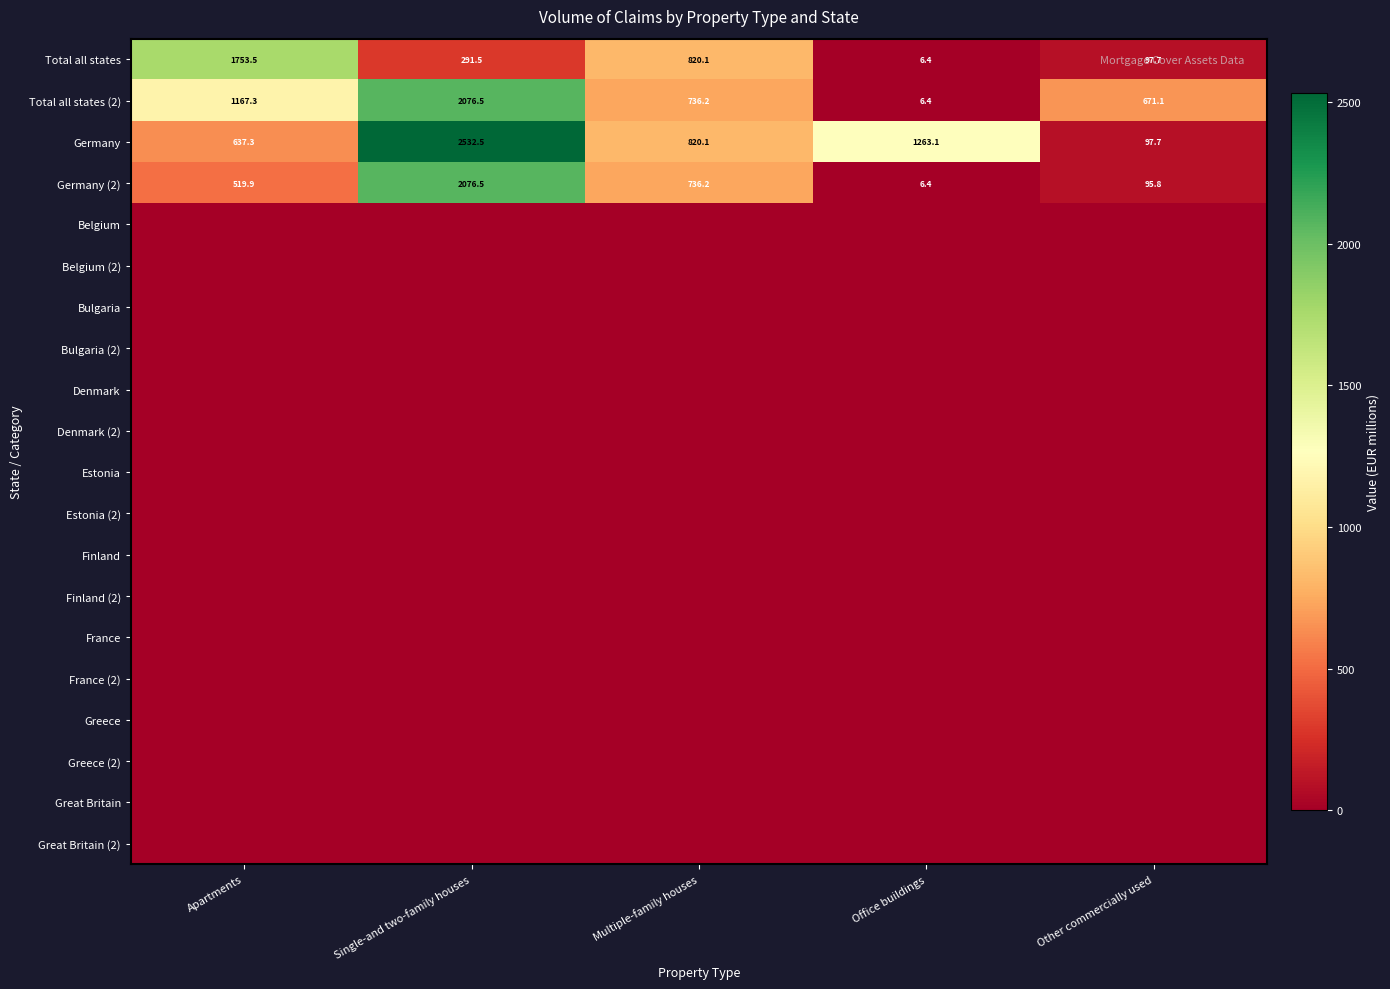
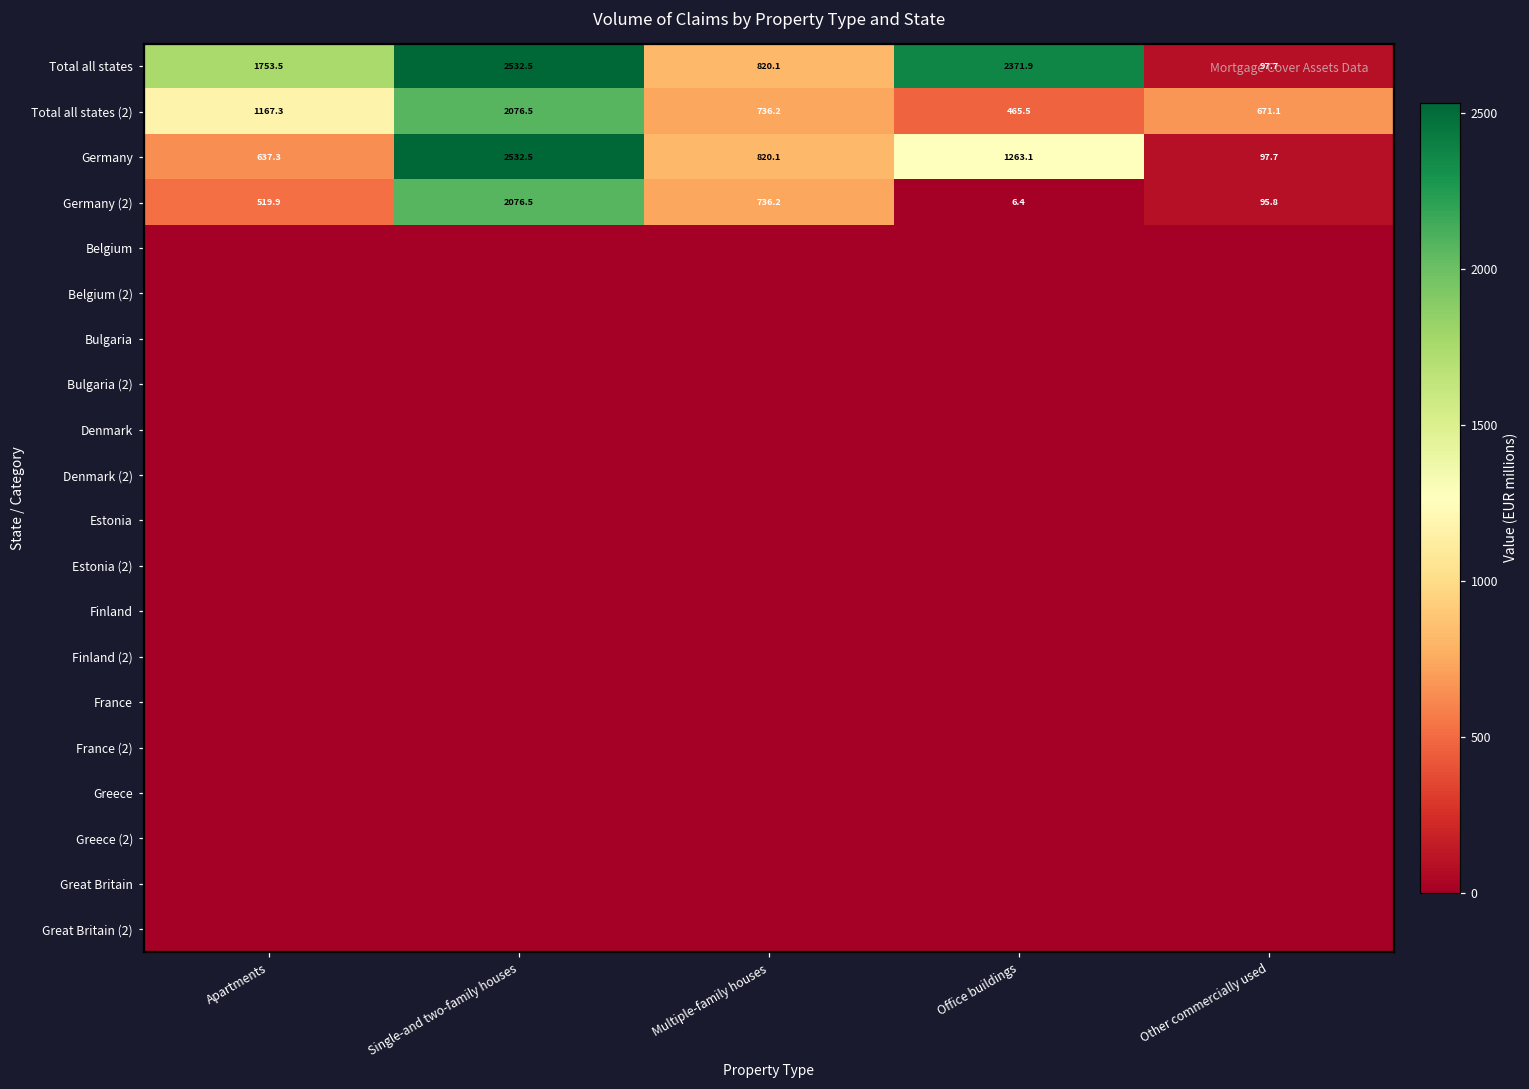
  {
    "Total all states": {
      "Apartments": 1753.5,
-     "Single-and two-family houses": 291.5,
+     "Single-and two-family houses": 2532.5,
      "Multiple-family houses": 820.1,
-     "Office buildings": 6.4
+     "Office buildings": 2371.9
    },
    "Total all states (2)": {
      "Apartments": 1167.3,
      "Single-and two-family houses": 2076.5,
      "Multiple-family houses": 736.2,
-     "Office buildings": 6.4,
+     "Office buildings": 465.5,
      "Other commercially used": 671.1
    },
    "Germany": {
      "Apartments": 637.3,
      "Single-and two-family houses": 2532.5,
      "Multiple-family houses": 820.1,
      "Office buildings": 1263.1,
      "Other commercially used": 97.7
    },
    "Germany (2)": {
      "Apartments": 519.9,
      "Single-and two-family houses": 2076.5,
      "Multiple-family houses": 736.2,
      "Office buildings": 6.4,
      "Other commercially used": 95.8
    }
  }
